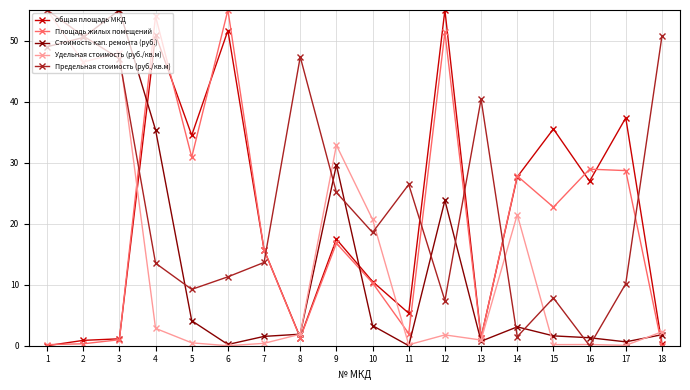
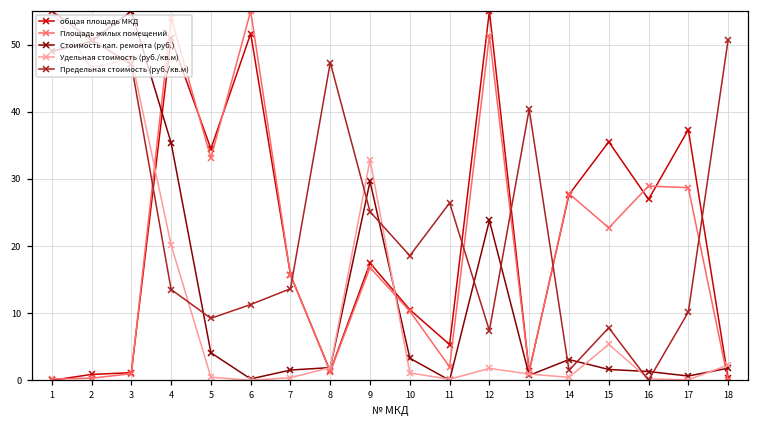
  {
    "Площадь жилых помещений": {
      "2": 0,
-     "5": 31,
+     "5": 33,
      "6": 55,
      "9": 17,
      "11": 2,
      "12": 51,
      "15": 23,
      "16": 29,
      "17": 29
    },
    "Удельная стоимость (руб./кв.м)": {
-     "4": 3,
+     "4": 20,
      "5": 0,
      "7": 0,
      "9": 33,
-     "10": 21,
+     "10": 1,
      "12": 2,
-     "14": 21,
-     "15": 0,
+     "14": 0,
+     "15": 5,
      "17": 0,
      "18": 2
    }
  }
